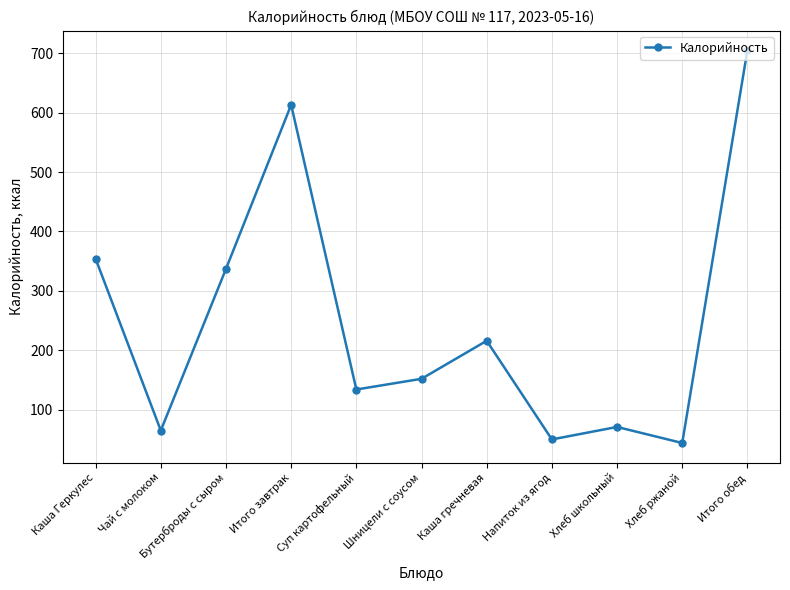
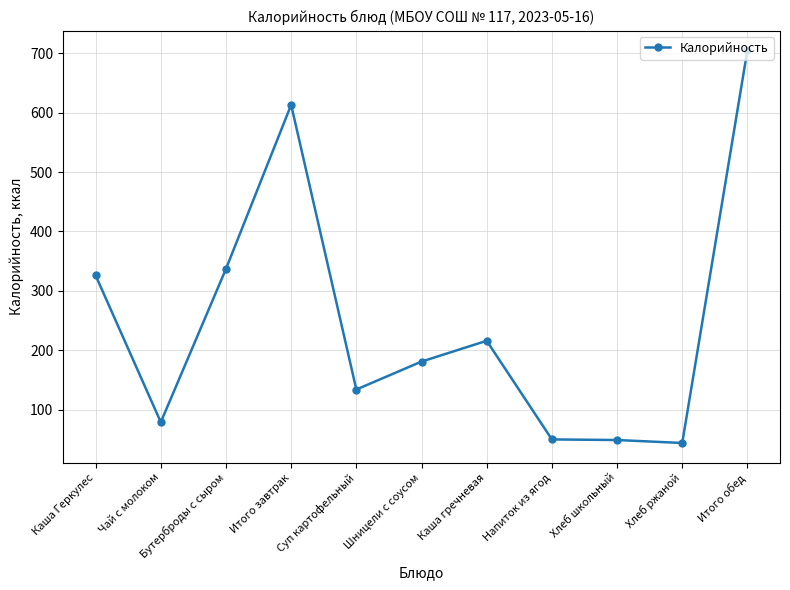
  {
-   "Каша Геркулес": 350,
-   "Чай с молоком": 70,
+   "Каша Геркулес": 330,
+   "Чай с молоком": 80,
    "Бутерброды с сыром": 340,
    "Итого завтрак": 610,
    "Суп картофельный": 130,
-   "Шницели с соусом": 150,
+   "Шницели с соусом": 180,
    "Каша гречневая": 220,
    "Напиток из ягод": 50,
-   "Хлеб школьный": 70,
+   "Хлеб школьный": 50,
    "Хлеб ржаной": 40
  }
